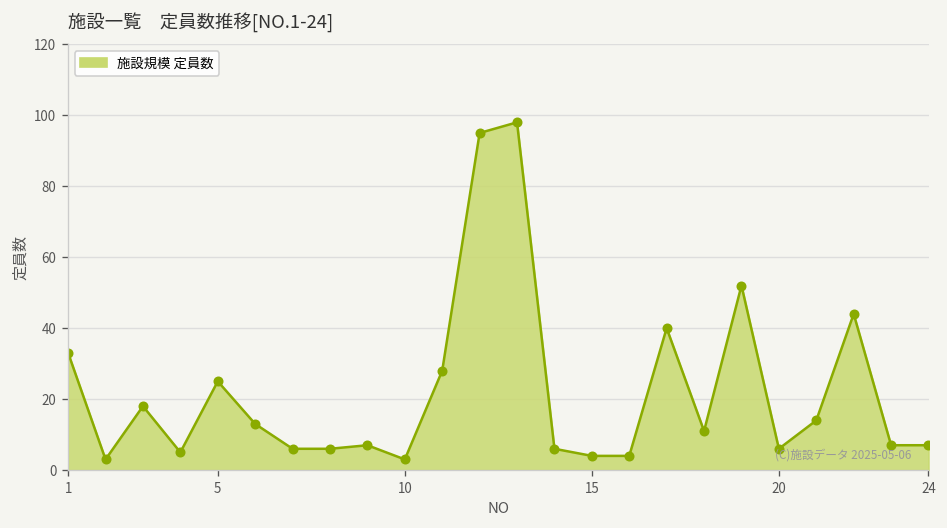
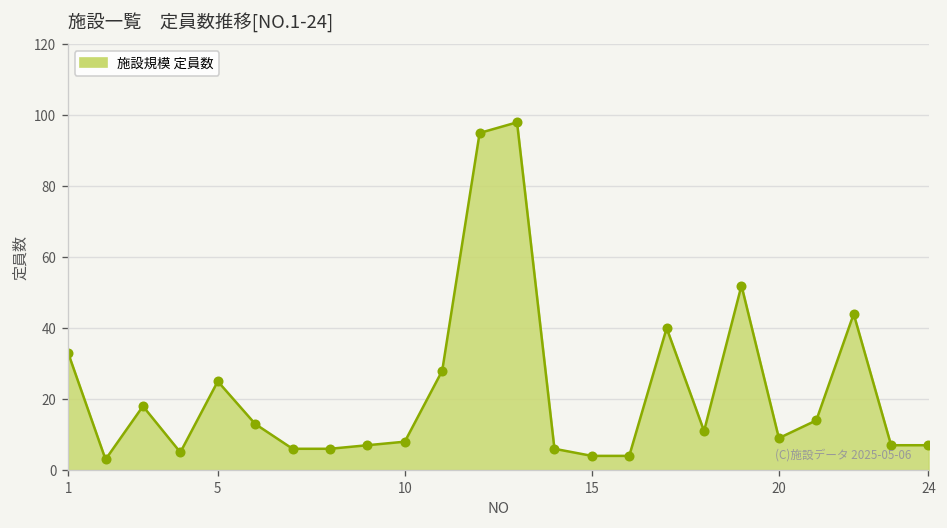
  {
    "1": 33,
    "5": 25,
-   "10": 3,
+   "10": 8,
    "15": 4,
-   "20": 6,
+   "20": 9,
    "24": 7
  }
